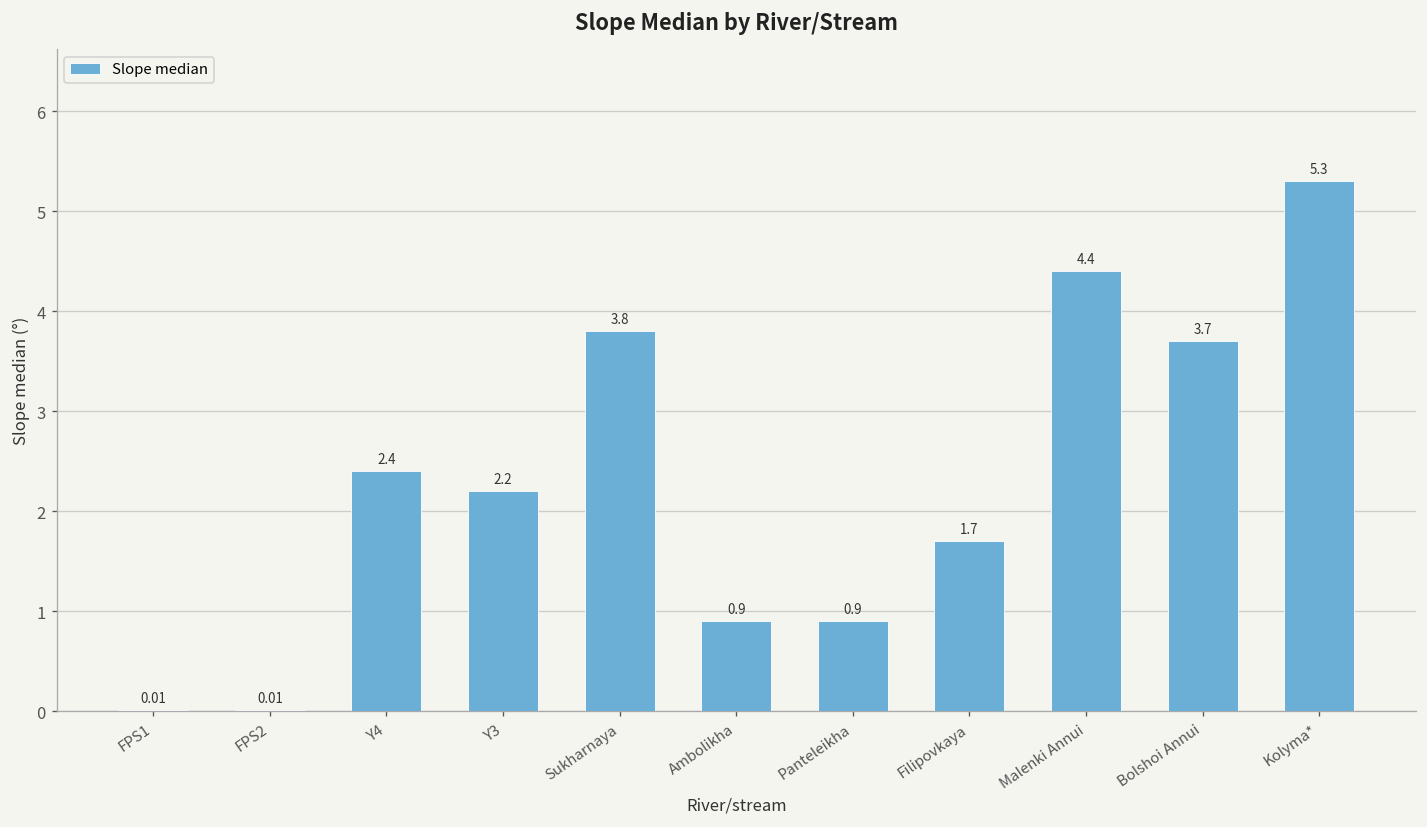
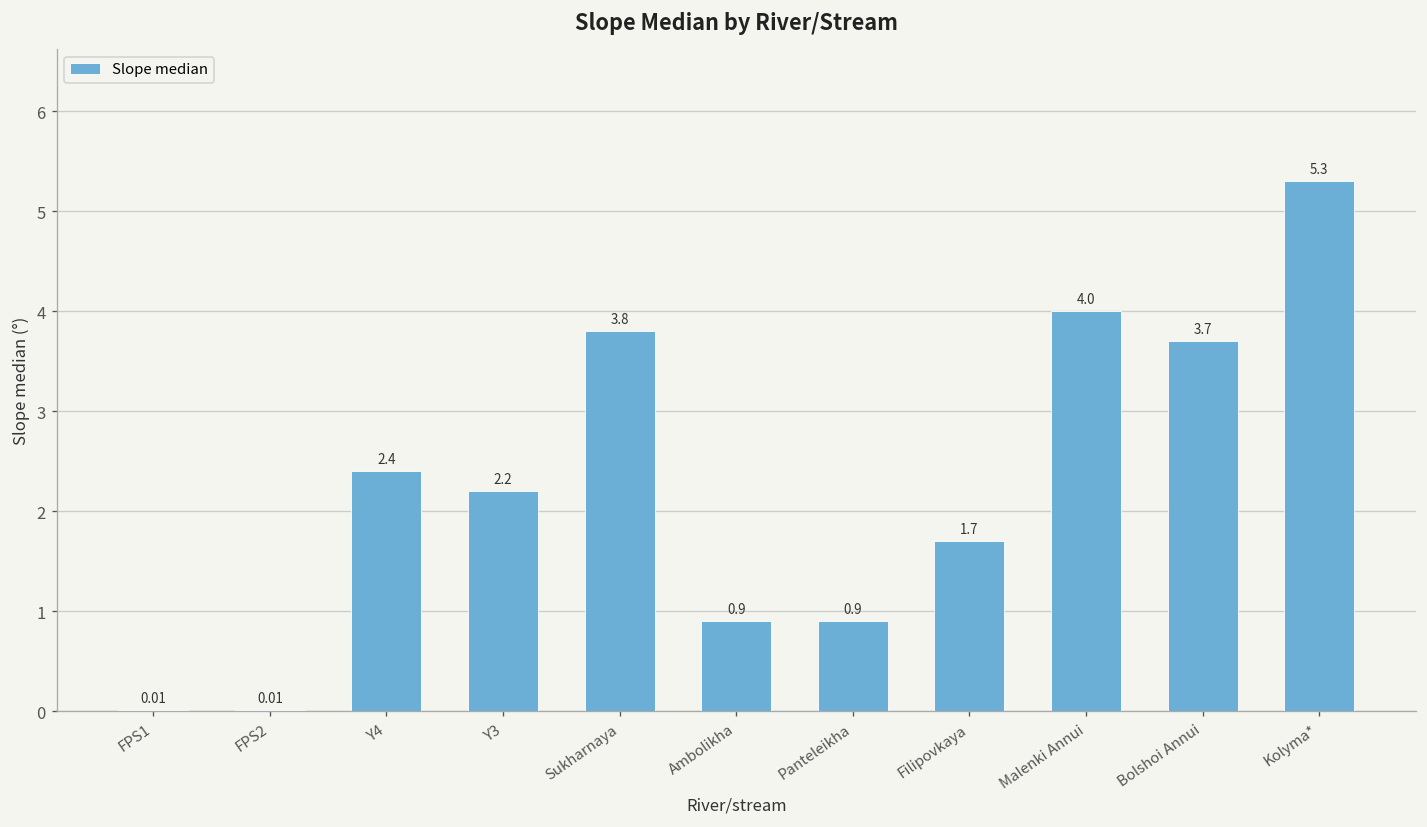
  {
    "FPS1": 0.01,
    "FPS2": 0.01,
    "Y4": 2.4,
    "Y3": 2.2,
    "Sukharnaya": 3.8,
    "Ambolikha": 0.9,
    "Panteleikha": 0.9,
    "Filipovkaya": 1.7,
-   "Malenki Annui": 4.4,
+   "Malenki Annui": 4.0,
    "Bolshoi Annui": 3.7,
    "Kolyma*": 5.3
  }
